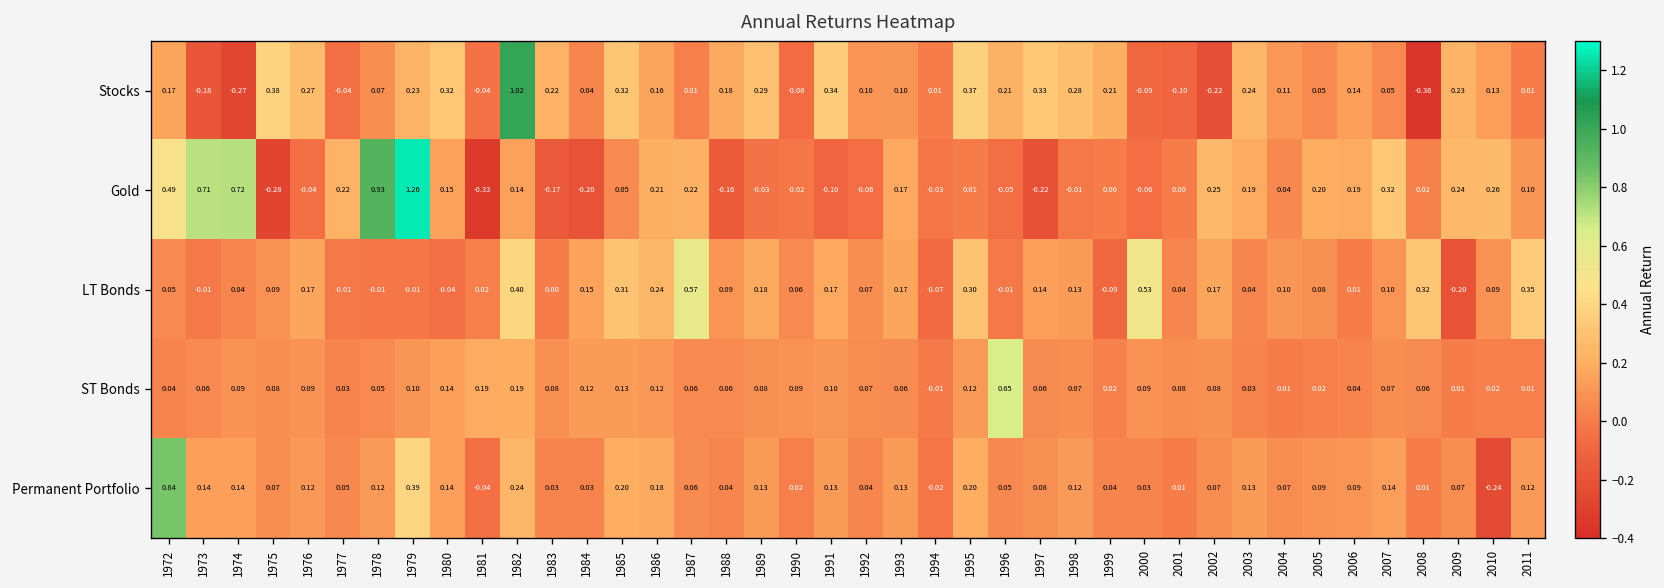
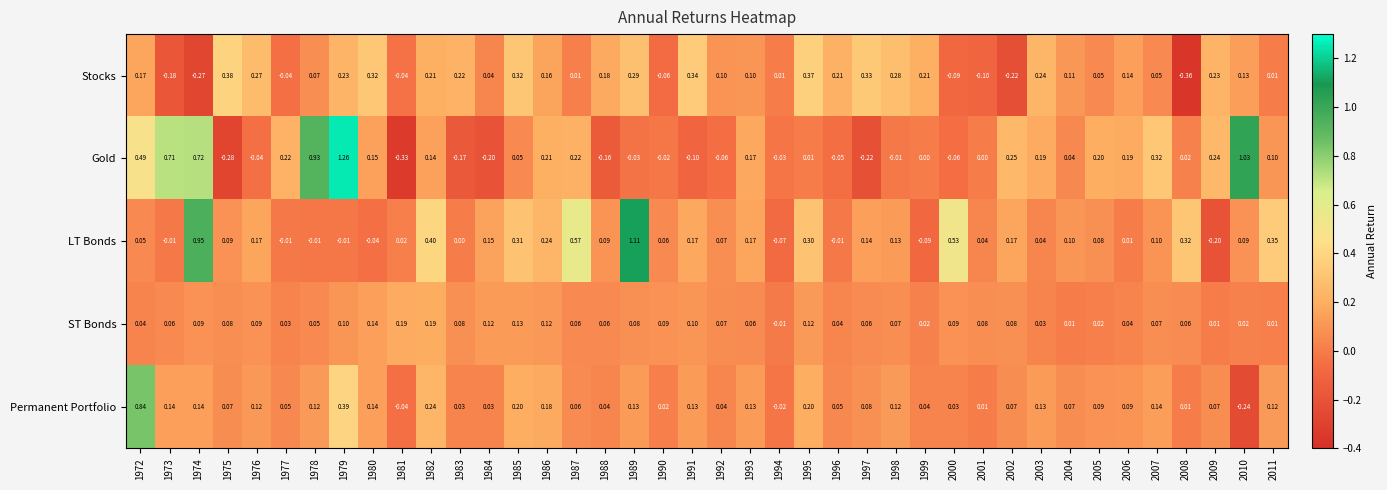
  {
    "Stocks": {
      "1972": 0.17,
      "1973": -0.18,
      "1974": -0.27,
      "1975": 0.38,
      "1976": 0.27,
      "1977": -0.04,
      "1978": 0.07,
      "1979": 0.23,
      "1980": 0.32,
      "1981": -0.04,
-     "1982": 1.02,
+     "1982": 0.21,
      "1983": 0.22,
      "1984": 0.04,
      "1985": 0.32,
      "1986": 0.16,
      "1987": 0.01,
      "1988": 0.18,
      "1989": 0.29,
      "1990": -0.06,
      "1991": 0.34,
      "1992": 0.10,
      "1993": 0.10,
      "1994": 0.01,
      "1995": 0.37,
      "1996": 0.21,
      "1997": 0.33,
      "1998": 0.28,
      "1999": 0.21,
      "2000": -0.09,
      "2001": -0.10,
      "2002": -0.22,
      "2003": 0.24,
      "2004": 0.11,
      "2005": 0.05,
      "2006": 0.14,
      "2007": 0.05,
      "2008": -0.36,
      "2009": 0.23,
      "2010": 0.13,
      "2011": 0.01
    },
    "Gold": {
      "1972": 0.49,
      "1973": 0.71,
      "1974": 0.72,
      "1975": -0.28,
      "1976": -0.04,
      "1977": 0.22,
      "1978": 0.93,
      "1979": 1.26,
      "1980": 0.15,
      "1981": -0.33,
      "1982": 0.14,
      "1983": -0.17,
      "1984": -0.20,
      "1985": 0.05,
      "1986": 0.21,
      "1987": 0.22,
      "1988": -0.16,
      "1989": -0.03,
      "1990": -0.02,
      "1991": -0.10,
      "1992": -0.06,
      "1993": 0.17,
      "1994": -0.03,
      "1995": 0.01,
      "1996": -0.05,
      "1997": -0.22,
      "1998": -0.01,
      "1999": 0.00,
      "2000": -0.06,
      "2001": 0.00,
      "2002": 0.25,
      "2003": 0.19,
      "2004": 0.04,
      "2005": 0.20,
      "2006": 0.19,
      "2007": 0.32,
      "2008": 0.02,
      "2009": 0.24,
-     "2010": 0.26,
+     "2010": 1.03,
      "2011": 0.10
    },
    "LT Bonds": {
      "1972": 0.05,
      "1973": -0.01,
-     "1974": 0.04,
+     "1974": 0.95,
      "1975": 0.09,
      "1976": 0.17,
      "1977": -0.01,
      "1978": -0.01,
      "1979": -0.01,
      "1980": -0.04,
      "1981": 0.02,
      "1982": 0.40,
      "1983": 0.00,
      "1984": 0.15,
      "1985": 0.31,
      "1986": 0.24,
      "1987": 0.57,
      "1988": 0.09,
-     "1989": 0.18,
+     "1989": 1.11,
      "1990": 0.06,
      "1991": 0.17,
      "1992": 0.07,
      "1993": 0.17,
      "1994": -0.07,
      "1995": 0.30,
      "1996": -0.01,
      "1997": 0.14,
      "1998": 0.13,
      "1999": -0.09,
      "2000": 0.53,
      "2001": 0.04,
      "2002": 0.17,
      "2003": 0.04,
      "2004": 0.10,
      "2005": 0.08,
      "2006": 0.01,
      "2007": 0.10,
      "2008": 0.32,
      "2009": -0.20,
      "2010": 0.09,
      "2011": 0.35
    },
    "ST Bonds": {
      "1972": 0.04,
      "1973": 0.06,
      "1974": 0.09,
      "1975": 0.08,
      "1976": 0.09,
      "1977": 0.03,
      "1978": 0.05,
      "1979": 0.10,
      "1980": 0.14,
      "1981": 0.19,
      "1982": 0.19,
      "1983": 0.08,
      "1984": 0.12,
      "1985": 0.13,
      "1986": 0.12,
      "1987": 0.06,
      "1988": 0.06,
      "1989": 0.08,
      "1990": 0.09,
      "1991": 0.10,
      "1992": 0.07,
      "1993": 0.06,
      "1994": -0.01,
      "1995": 0.12,
-     "1996": 0.65,
+     "1996": 0.04,
      "1997": 0.06,
      "1998": 0.07,
      "1999": 0.02,
      "2000": 0.09,
      "2001": 0.08,
      "2002": 0.08,
      "2003": 0.03,
      "2004": 0.01,
      "2005": 0.02,
      "2006": 0.04,
      "2007": 0.07,
      "2008": 0.06,
      "2009": 0.01,
      "2010": 0.02,
      "2011": 0.01
    },
    "Permanent Portfolio": {
      "1972": 0.84,
      "1973": 0.14,
      "1974": 0.14,
      "1975": 0.07,
      "1976": 0.12,
      "1977": 0.05,
      "1978": 0.12,
      "1979": 0.39,
      "1980": 0.14,
      "1981": -0.04,
      "1982": 0.24,
      "1983": 0.03,
      "1984": 0.03,
      "1985": 0.20,
      "1986": 0.18,
      "1987": 0.06,
      "1988": 0.04,
      "1989": 0.13,
      "1990": 0.02,
      "1991": 0.13,
      "1992": 0.04,
      "1993": 0.13,
      "1994": -0.02,
      "1995": 0.20,
      "1996": 0.05,
      "1997": 0.08,
      "1998": 0.12,
      "1999": 0.04,
      "2000": 0.03,
      "2001": 0.01,
      "2002": 0.07,
      "2003": 0.13,
      "2004": 0.07,
      "2005": 0.09,
      "2006": 0.09,
      "2007": 0.14,
      "2008": 0.01,
      "2009": 0.07,
      "2010": -0.24,
      "2011": 0.12
    }
  }
